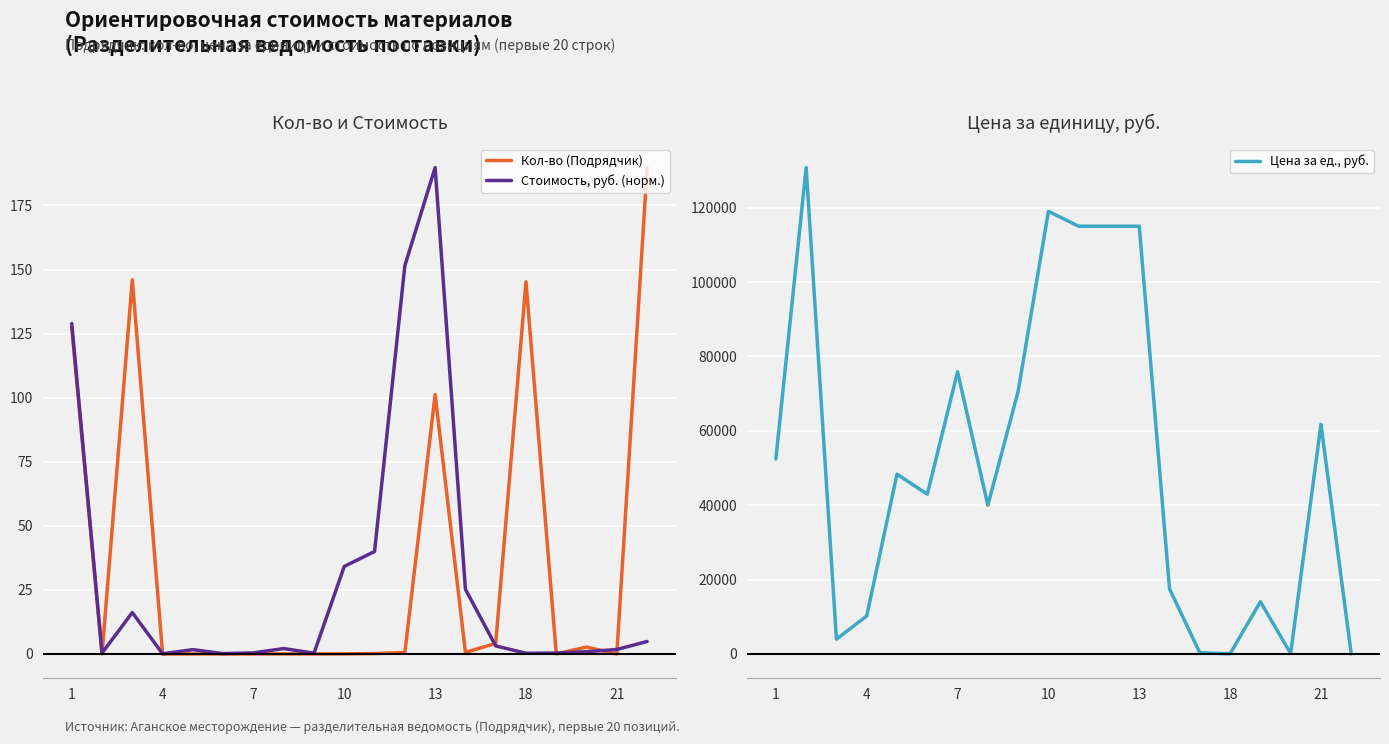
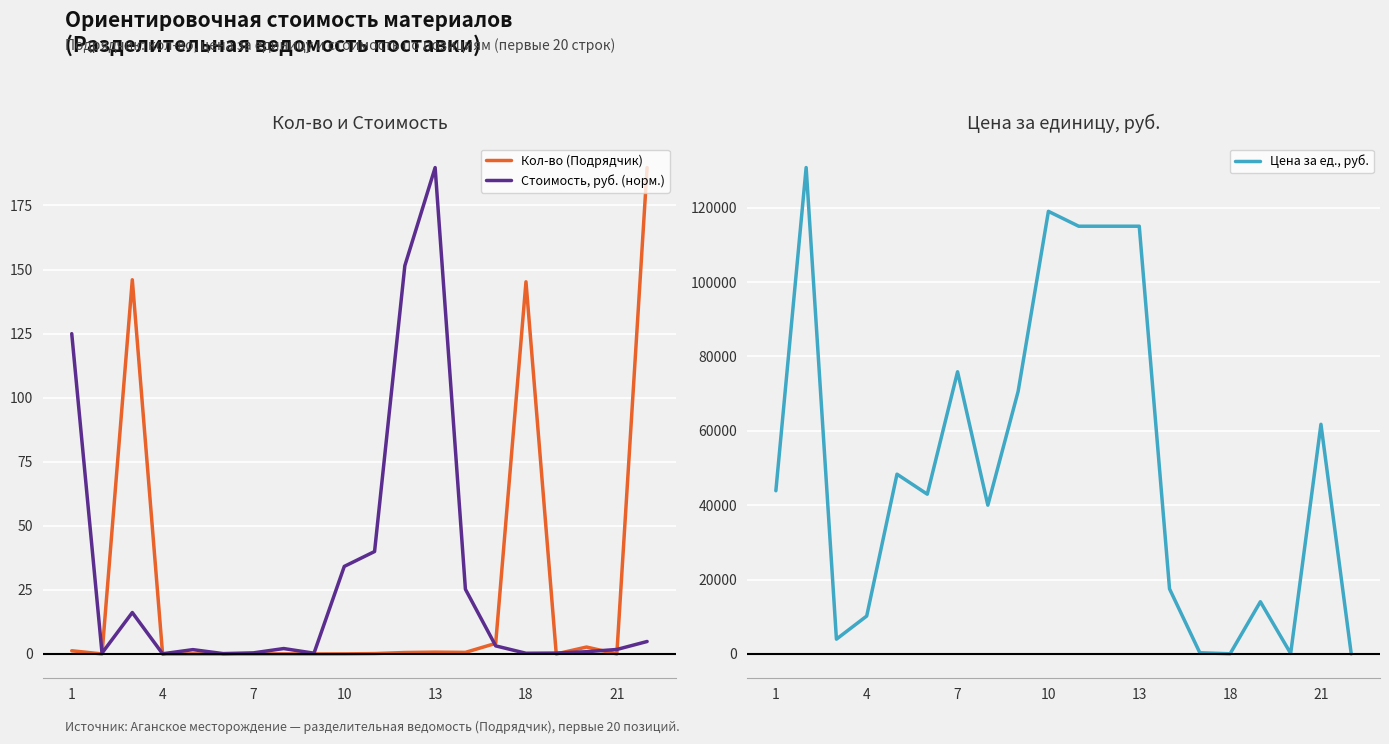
  {
    "Кол-во и Стоимость": {
      "Кол-во (Подрядчик)": {
-       "1": 127,
+       "1": 1,
        "10": 0,
-       "13": 101,
+       "13": 1,
        "18": 145,
        "21": 0
      },
      "Стоимость, руб. (норм.)": {
-       "1": 129,
+       "1": 125,
        "10": 34,
        "13": 190,
        "18": 0,
        "21": 2
      }
    },
    "Цена за единицу, руб.": {
-     "1": 52000,
+     "1": 44000,
      "4": 10000,
      "7": 76000,
      "10": 119000,
      "13": 115000,
      "18": 0,
      "21": 62000
    }
  }
